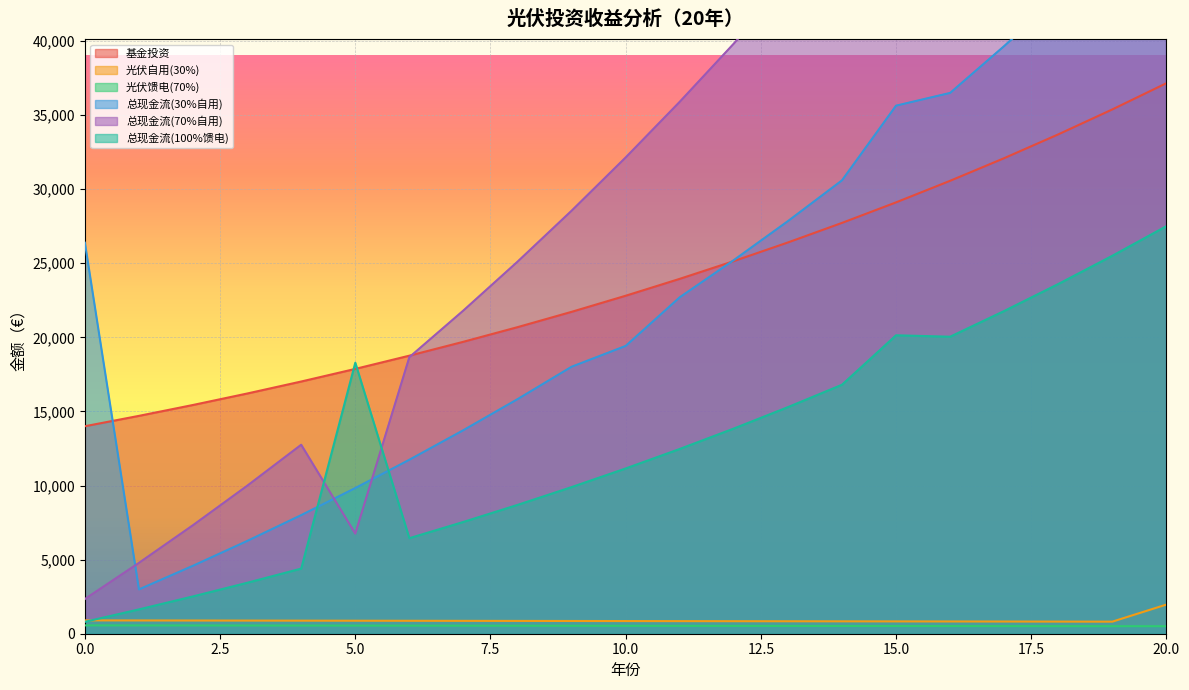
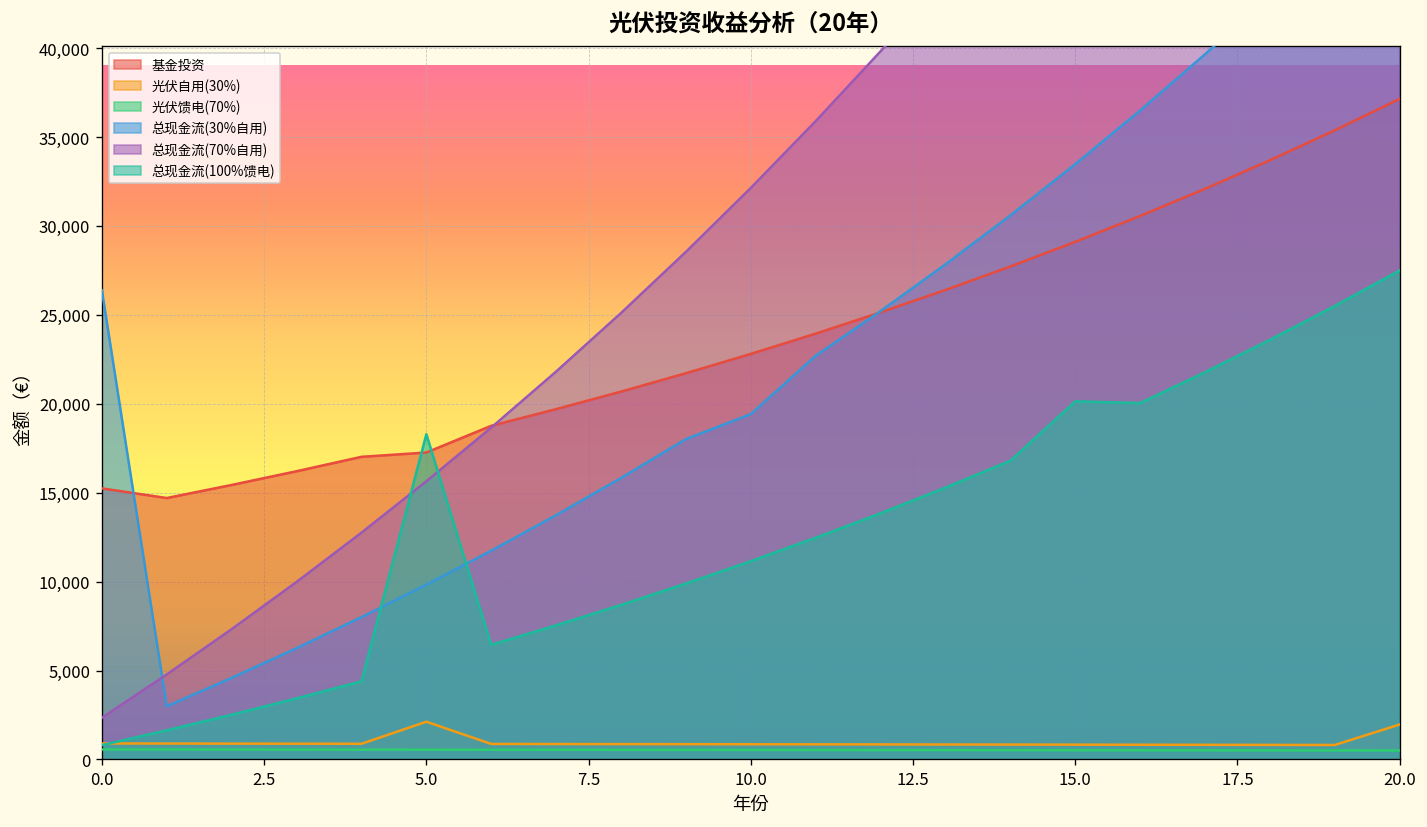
  {
    "基金投资": {
-     "0.0": "14,000",
-     "5.0": "17,900",
+     "0.0": "15,200",
+     "5.0": "17,300",
      "10.0": "22,800",
      "15.0": "29,100",
      "20.0": "37,100"
    },
    "光伏自用(30%)": {
-     "5.0": "900",
+     "5.0": "2,100",
      "10.0": "900",
      "15.0": "800",
      "20.0": "2,000"
    },
    "总现金流(30%自用)": {
      "0.0": "26,400",
      "5.0": "9,800",
      "10.0": "19,400",
-     "15.0": "35,600"
+     "15.0": "33,500"
    },
    "总现金流(70%自用)": {
      "0.0": "2,300",
-     "5.0": "6,800",
+     "5.0": "15,600",
      "10.0": "32,100"
    }
  }
